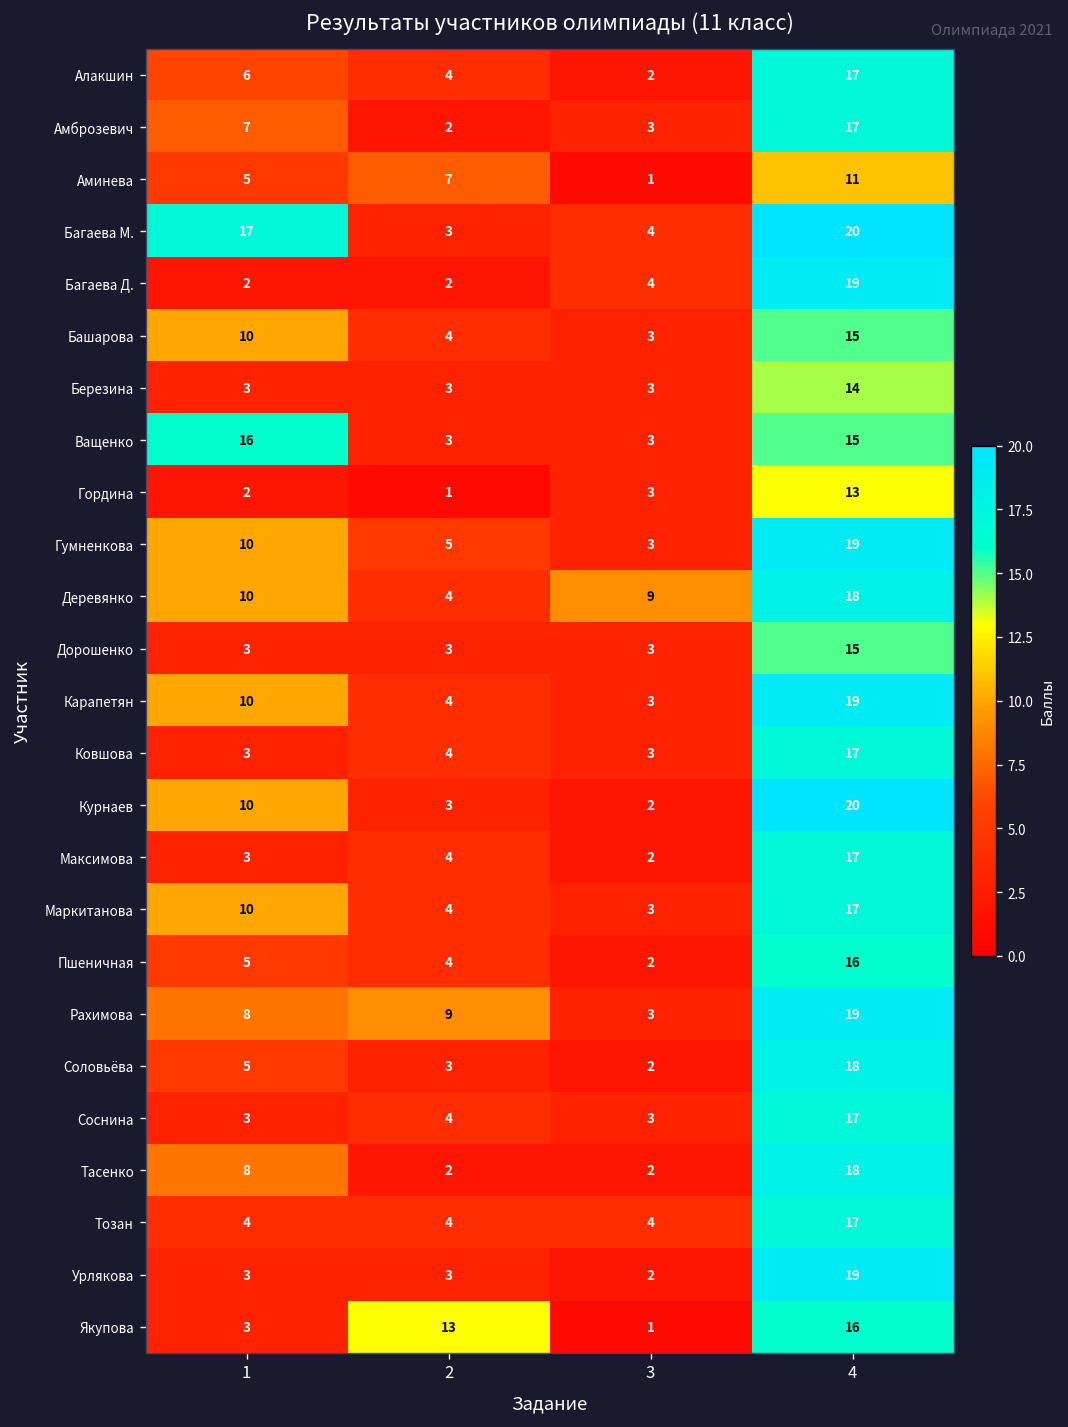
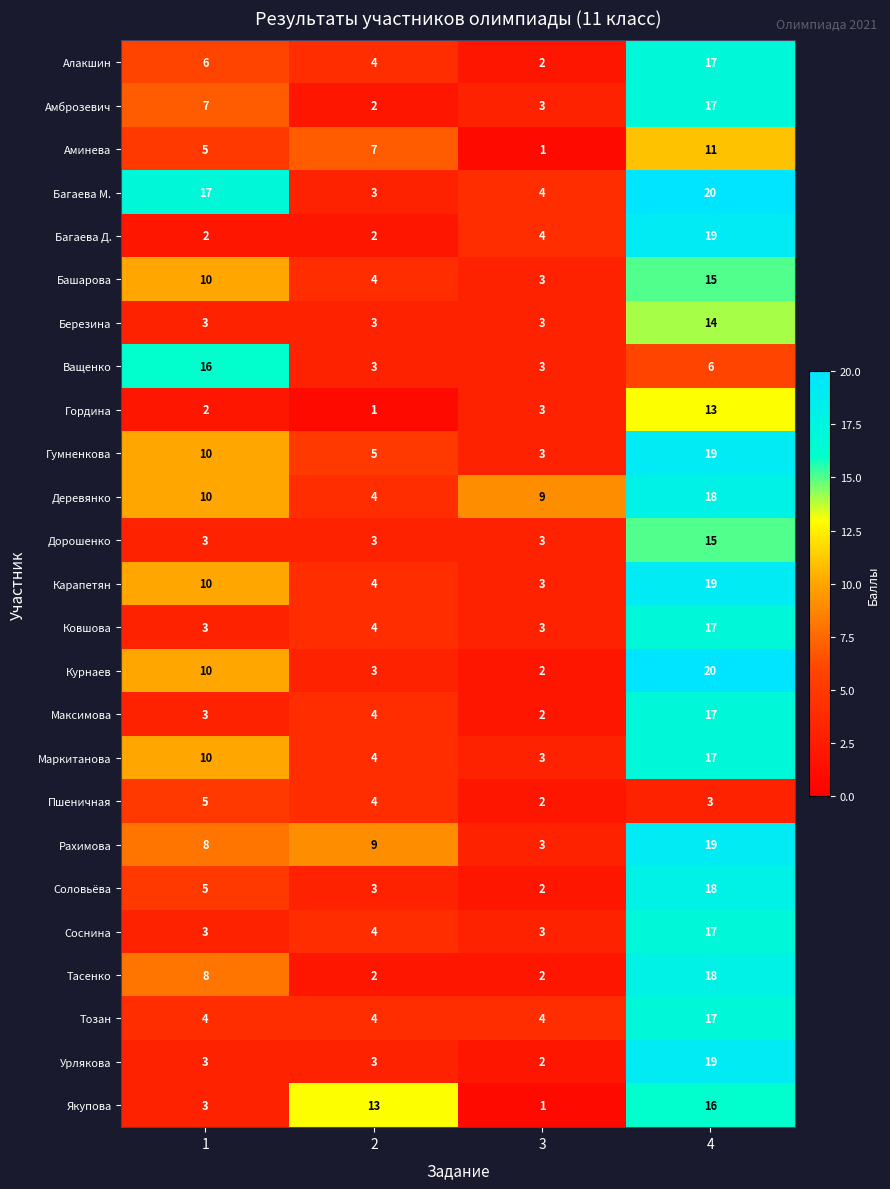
  {
    "Алакшин": {
      "1": 6,
      "2": 4,
      "3": 2,
      "4": 17
    },
    "Амброзевич": {
      "1": 7,
      "2": 2,
      "3": 3,
      "4": 17
    },
    "Аминева": {
      "1": 5,
      "2": 7,
      "3": 1,
      "4": 11
    },
    "Багаева М.": {
      "1": 17,
      "2": 3,
      "3": 4,
      "4": 20
    },
    "Багаева Д.": {
      "1": 2,
      "2": 2,
      "3": 4,
      "4": 19
    },
    "Башарова": {
      "1": 10,
      "2": 4,
      "3": 3,
      "4": 15
    },
    "Березина": {
      "1": 3,
      "2": 3,
      "3": 3,
      "4": 14
    },
    "Ващенко": {
      "1": 16,
      "2": 3,
      "3": 3,
-     "4": 15
+     "4": 6
    },
    "Гордина": {
      "1": 2,
      "2": 1,
      "3": 3,
      "4": 13
    },
    "Гумненкова": {
      "1": 10,
      "2": 5,
      "3": 3,
      "4": 19
    },
    "Деревянко": {
      "1": 10,
      "2": 4,
      "3": 9,
      "4": 18
    },
    "Дорошенко": {
      "1": 3,
      "2": 3,
      "3": 3,
      "4": 15
    },
    "Карапетян": {
      "1": 10,
      "2": 4,
      "3": 3,
      "4": 19
    },
    "Ковшова": {
      "1": 3,
      "2": 4,
      "3": 3,
      "4": 17
    },
    "Курнаев": {
      "1": 10,
      "2": 3,
      "3": 2,
      "4": 20
    },
    "Максимова": {
      "1": 3,
      "2": 4,
      "3": 2,
      "4": 17
    },
    "Маркитанова": {
      "1": 10,
      "2": 4,
      "3": 3,
      "4": 17
    },
    "Пшеничная": {
      "1": 5,
      "2": 4,
      "3": 2,
-     "4": 16
+     "4": 3
    },
    "Рахимова": {
      "1": 8,
      "2": 9,
      "3": 3,
      "4": 19
    },
    "Соловьёва": {
      "1": 5,
      "2": 3,
      "3": 2,
      "4": 18
    },
    "Соснина": {
      "1": 3,
      "2": 4,
      "3": 3,
      "4": 17
    },
    "Тасенко": {
      "1": 8,
      "2": 2,
      "3": 2,
      "4": 18
    },
    "Тозан": {
      "1": 4,
      "2": 4,
      "3": 4,
      "4": 17
    },
    "Урлякова": {
      "1": 3,
      "2": 3,
      "3": 2,
      "4": 19
    },
    "Якупова": {
      "1": 3,
      "2": 13,
      "3": 1,
      "4": 16
    }
  }
